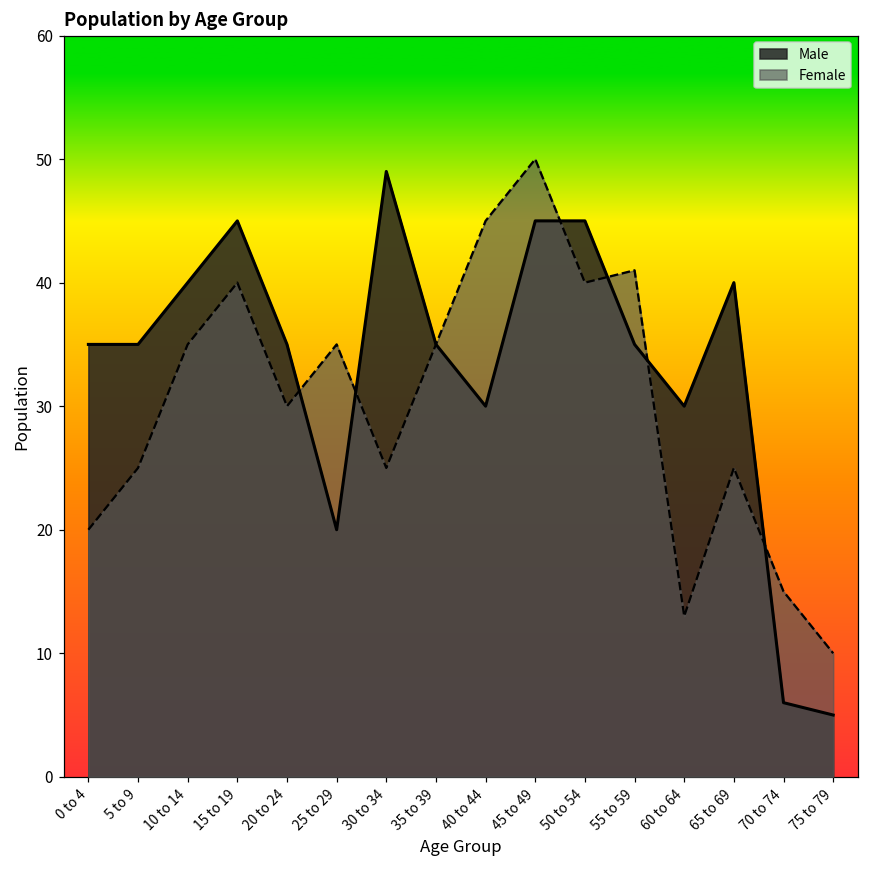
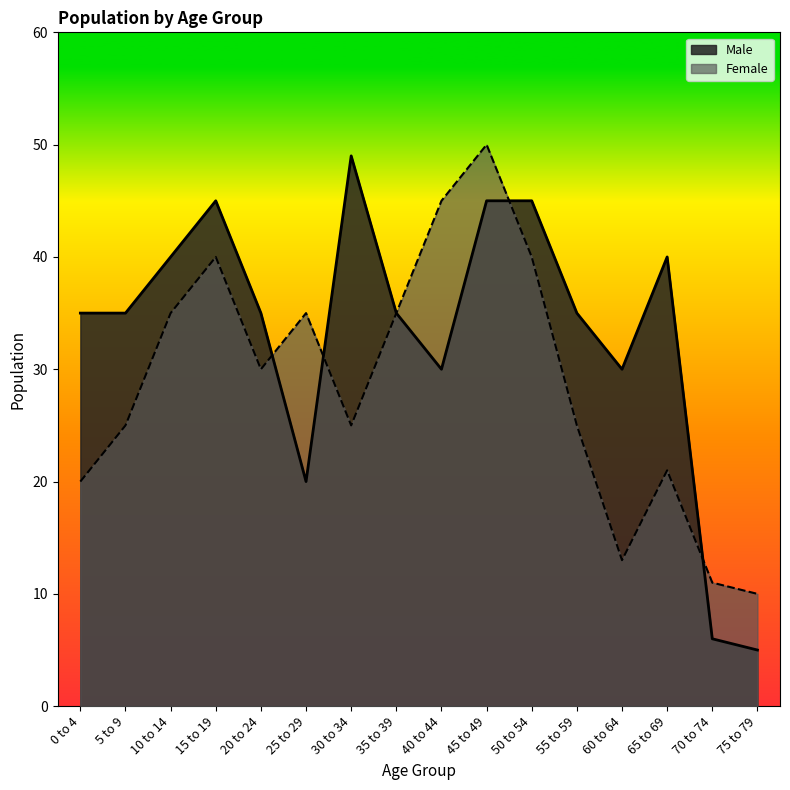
  {
    "Male": {
      "0 to 4": 35,
      "5 to 9": 35,
      "10 to 14": 40,
      "15 to 19": 45,
      "20 to 24": 35,
      "25 to 29": 20,
      "30 to 34": 49,
      "40 to 44": 30,
      "45 to 49": 45,
      "50 to 54": 45,
      "55 to 59": 35,
      "60 to 64": 30,
      "65 to 69": 40,
      "70 to 74": 6,
      "75 to 79": 5
    },
    "Female": {
      "0 to 4": 20,
      "5 to 9": 25,
      "10 to 14": 35,
      "15 to 19": 40,
      "20 to 24": 30,
      "25 to 29": 35,
      "30 to 34": 25,
      "40 to 44": 45,
      "45 to 49": 50,
      "50 to 54": 40,
-     "55 to 59": 41,
+     "55 to 59": 25,
      "60 to 64": 13,
-     "65 to 69": 25,
-     "70 to 74": 15,
+     "65 to 69": 21,
+     "70 to 74": 11,
      "75 to 79": 10
    }
  }
